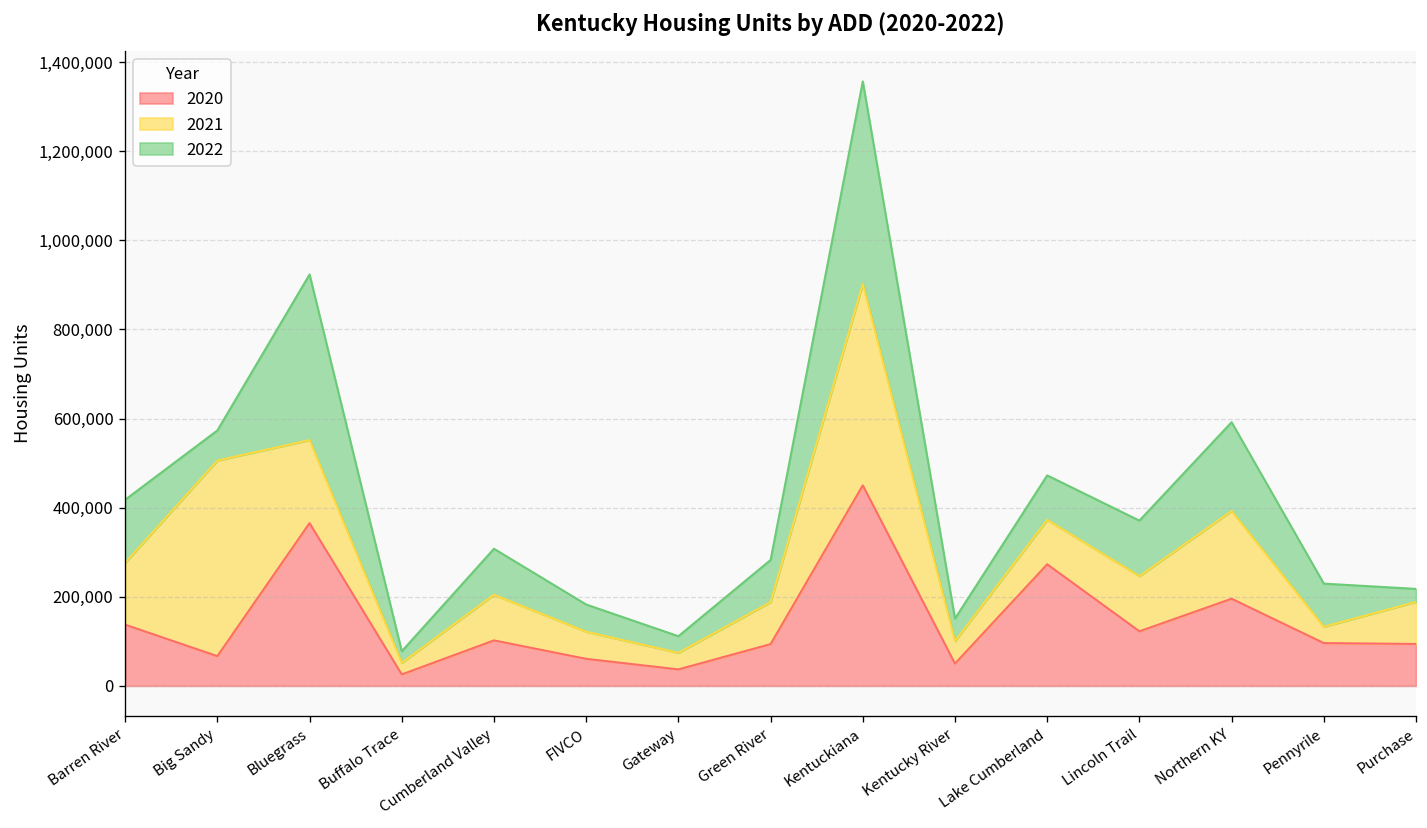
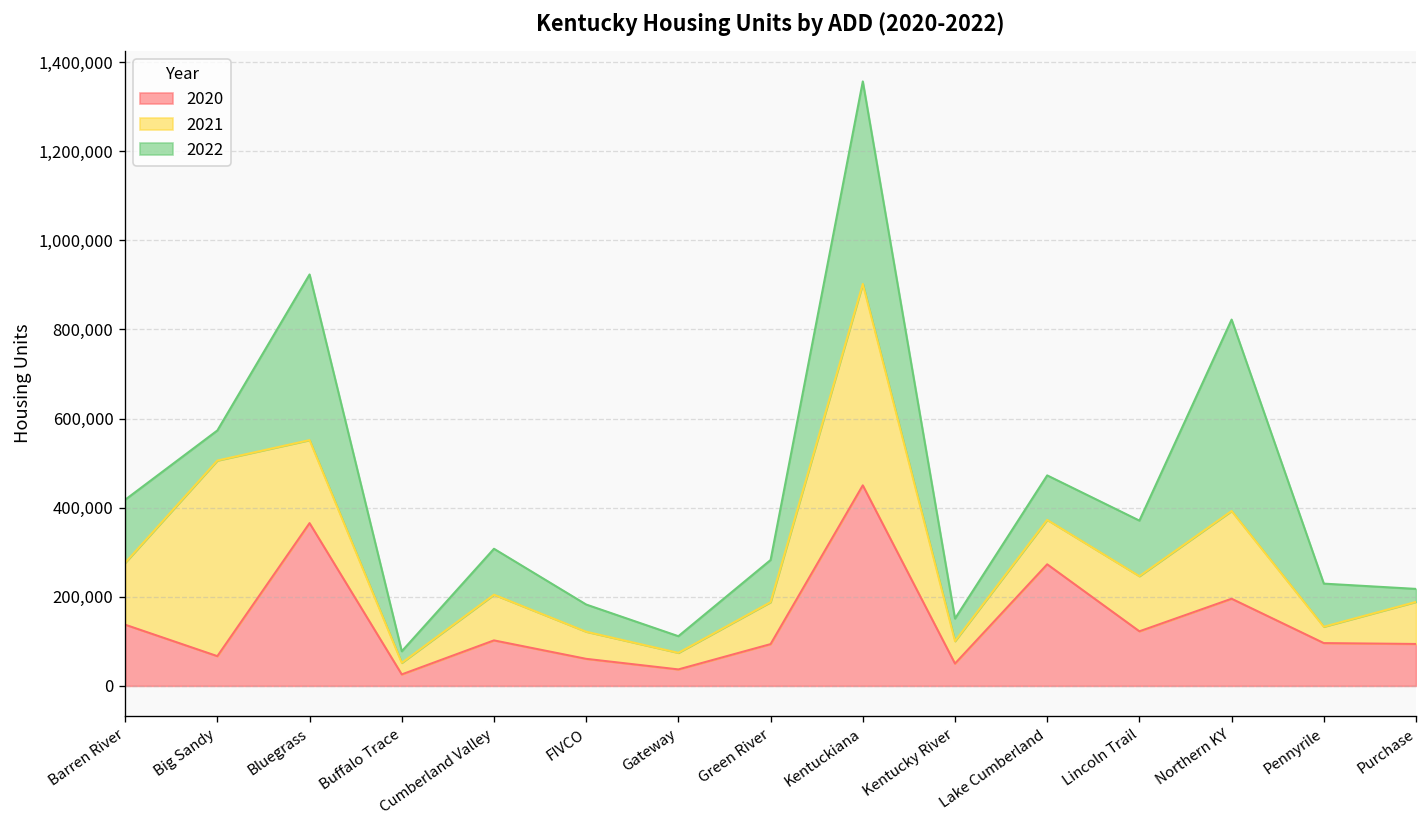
  {
    "2020": {
      "Barren River": "140,000",
      "Big Sandy": "70,000",
      "Bluegrass": "370,000",
      "Buffalo Trace": "30,000",
      "Cumberland Valley": "100,000",
      "FIVCO": "60,000",
      "Gateway": "40,000",
      "Green River": "90,000",
      "Kentuckiana": "450,000",
      "Kentucky River": "50,000",
      "Lake Cumberland": "270,000",
      "Lincoln Trail": "120,000",
      "Northern KY": "200,000",
      "Pennyrile": "100,000",
      "Purchase": "90,000"
    },
    "2021": {
      "Barren River": "140,000",
      "Big Sandy": "440,000",
      "Bluegrass": "190,000",
      "Buffalo Trace": "30,000",
      "Cumberland Valley": "100,000",
      "FIVCO": "60,000",
      "Gateway": "40,000",
      "Green River": "90,000",
      "Kentuckiana": "450,000",
      "Kentucky River": "50,000",
      "Lake Cumberland": "100,000",
      "Lincoln Trail": "120,000",
      "Northern KY": "200,000",
      "Pennyrile": "40,000",
      "Purchase": "90,000"
    },
    "2022": {
      "Barren River": "140,000",
      "Big Sandy": "70,000",
      "Bluegrass": "370,000",
      "Buffalo Trace": "30,000",
      "Cumberland Valley": "100,000",
      "FIVCO": "60,000",
      "Gateway": "40,000",
      "Green River": "90,000",
      "Kentuckiana": "450,000",
      "Kentucky River": "50,000",
      "Lake Cumberland": "100,000",
      "Lincoln Trail": "120,000",
-     "Northern KY": "200,000",
+     "Northern KY": "430,000",
      "Pennyrile": "100,000",
      "Purchase": "30,000"
    }
  }
